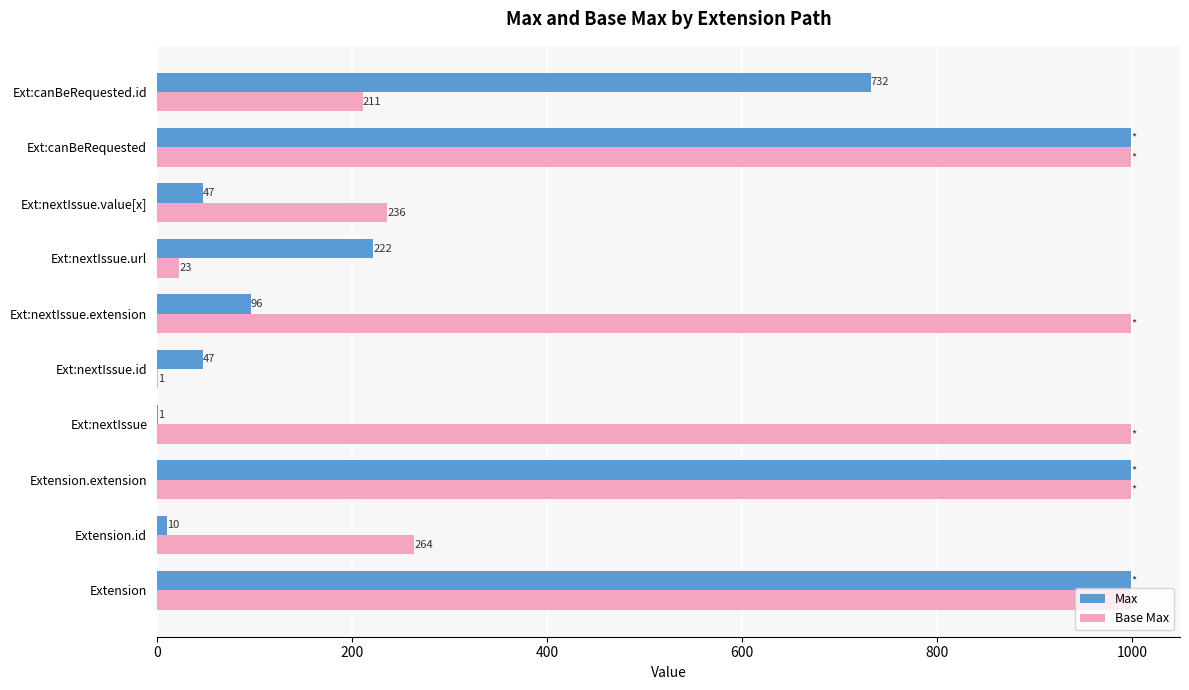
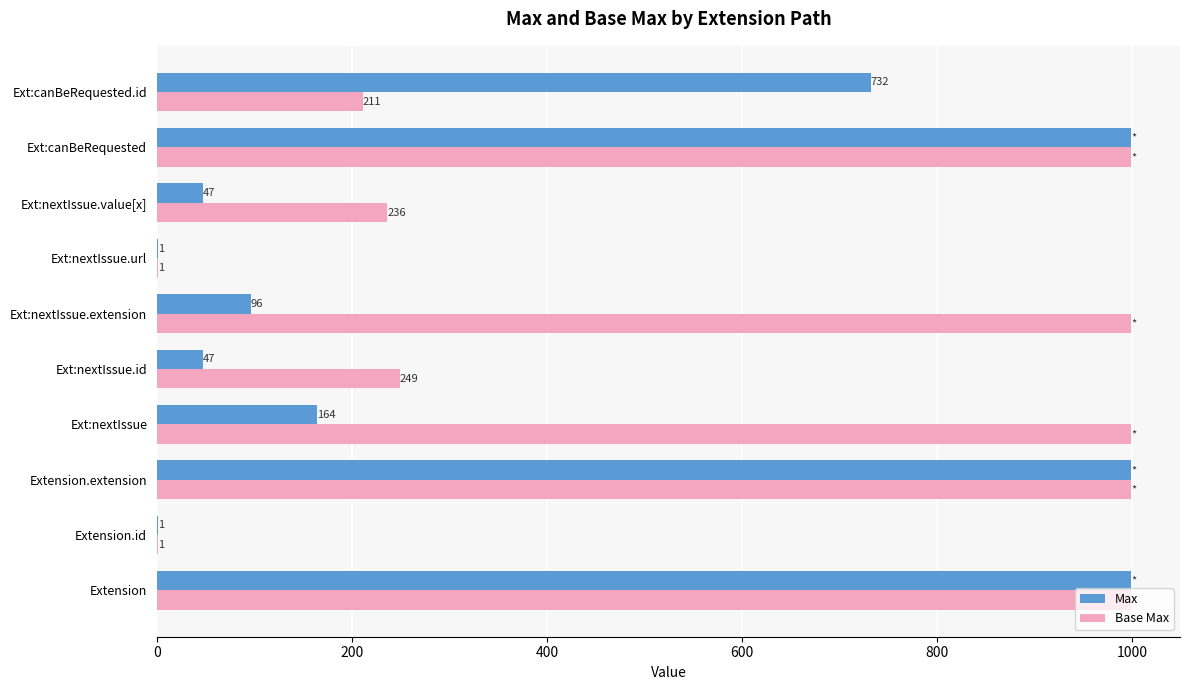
  {
    "Max": {
      "Ext:canBeRequested.id": 732,
      "Ext:nextIssue.value[x]": 47,
-     "Ext:nextIssue.url": 222,
+     "Ext:nextIssue.url": 1,
      "Ext:nextIssue.extension": 96,
      "Ext:nextIssue.id": 47,
-     "Ext:nextIssue": 1,
-     "Extension.id": 10
+     "Ext:nextIssue": 164,
+     "Extension.id": 1
    },
    "Base Max": {
      "Ext:canBeRequested.id": 211,
      "Ext:nextIssue.value[x]": 236,
-     "Ext:nextIssue.url": 23,
-     "Ext:nextIssue.id": 1,
-     "Extension.id": 264
+     "Ext:nextIssue.url": 1,
+     "Ext:nextIssue.id": 249,
+     "Extension.id": 1
    }
  }
